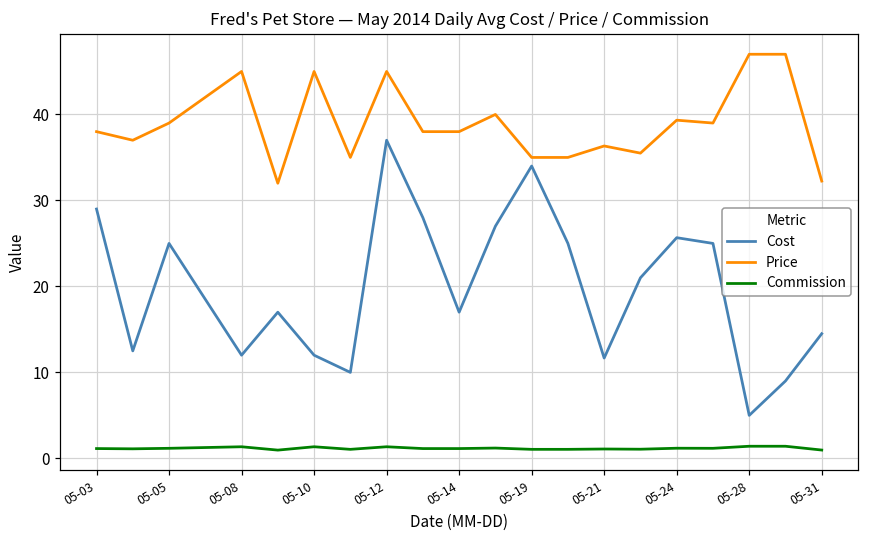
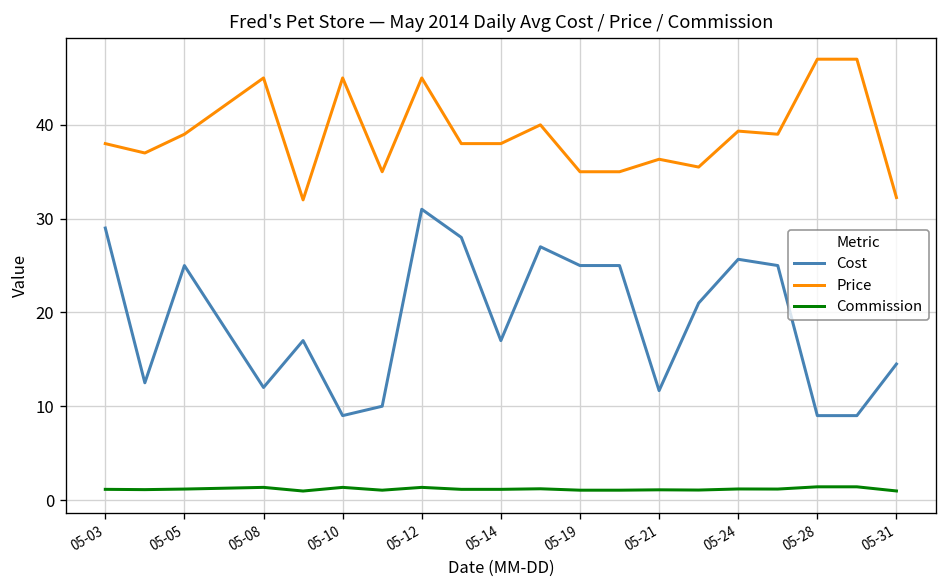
  {
    "Cost": {
      "05-03": 29,
      "05-05": 25,
      "05-08": 12,
-     "05-10": 12,
-     "05-12": 37,
+     "05-10": 9,
+     "05-12": 31,
      "05-14": 17,
-     "05-19": 34,
+     "05-19": 25,
      "05-21": 12,
      "05-24": 26,
-     "05-28": 5,
+     "05-28": 9,
      "05-31": 15
    },
    "Price": {
      "05-03": 38,
      "05-05": 39,
      "05-08": 45,
      "05-10": 45,
      "05-12": 45,
      "05-14": 38,
      "05-19": 35,
      "05-21": 36,
      "05-24": 39,
      "05-28": 47,
      "05-31": 32
    },
    "Commission": {
      "05-03": 1,
      "05-05": 1,
      "05-08": 1,
      "05-10": 1,
      "05-12": 1,
      "05-14": 1,
      "05-19": 1,
      "05-21": 1,
      "05-24": 1,
      "05-28": 1,
      "05-31": 1
    }
  }
